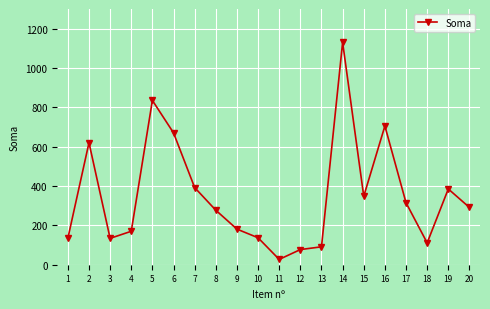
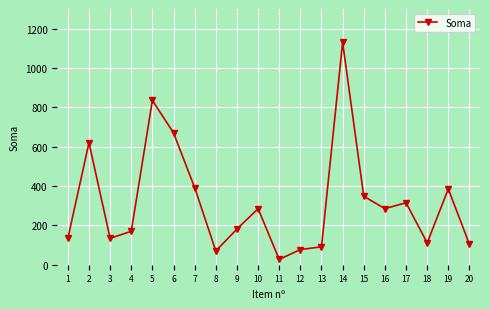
  {
    "1": 130,
    "2": 620,
    "3": 130,
    "4": 170,
    "5": 840,
    "6": 670,
    "7": 390,
-   "8": 280,
+   "8": 70,
    "9": 180,
-   "10": 140,
+   "10": 290,
    "11": 30,
    "12": 80,
    "13": 90,
    "14": 1130,
    "15": 350,
-   "16": 710,
+   "16": 290,
    "17": 320,
    "18": 110,
    "19": 390,
-   "20": 290
+   "20": 100
  }
